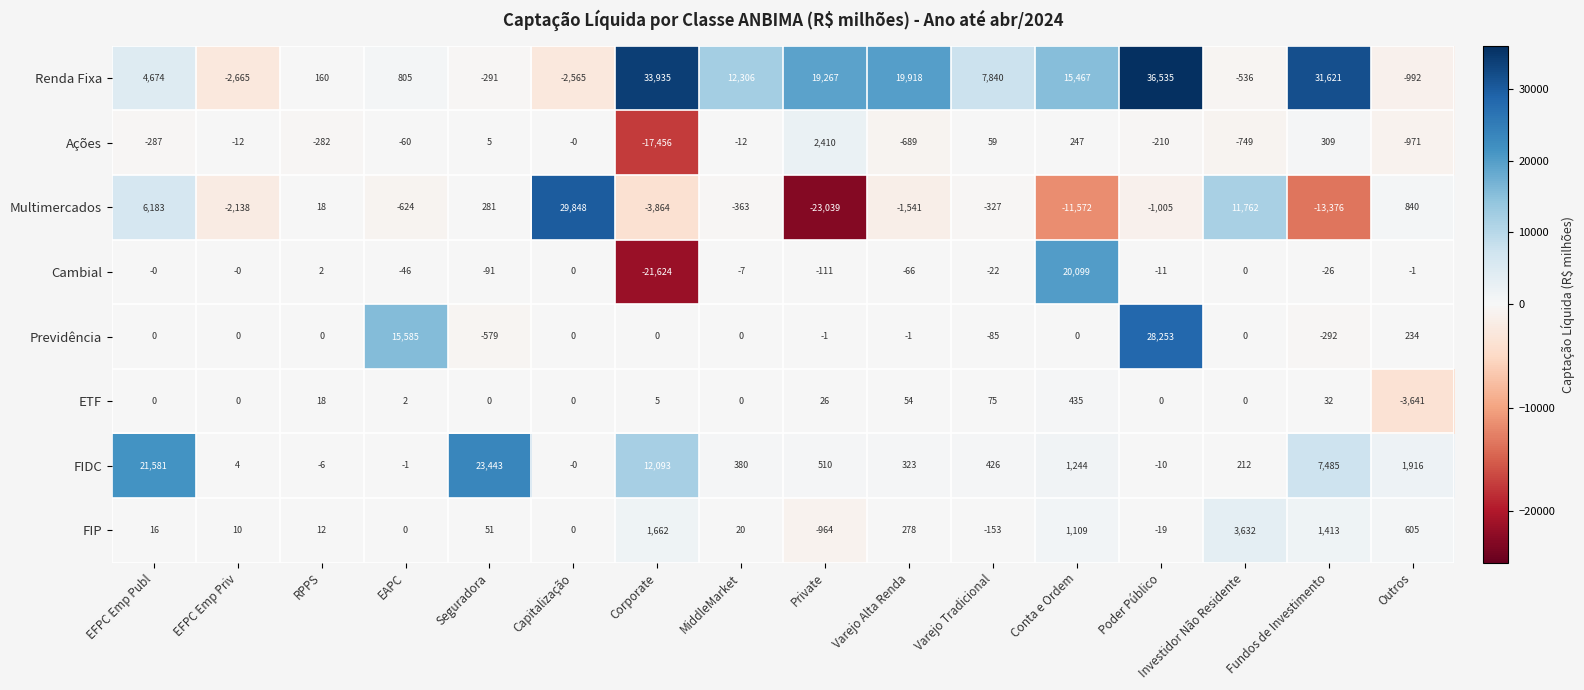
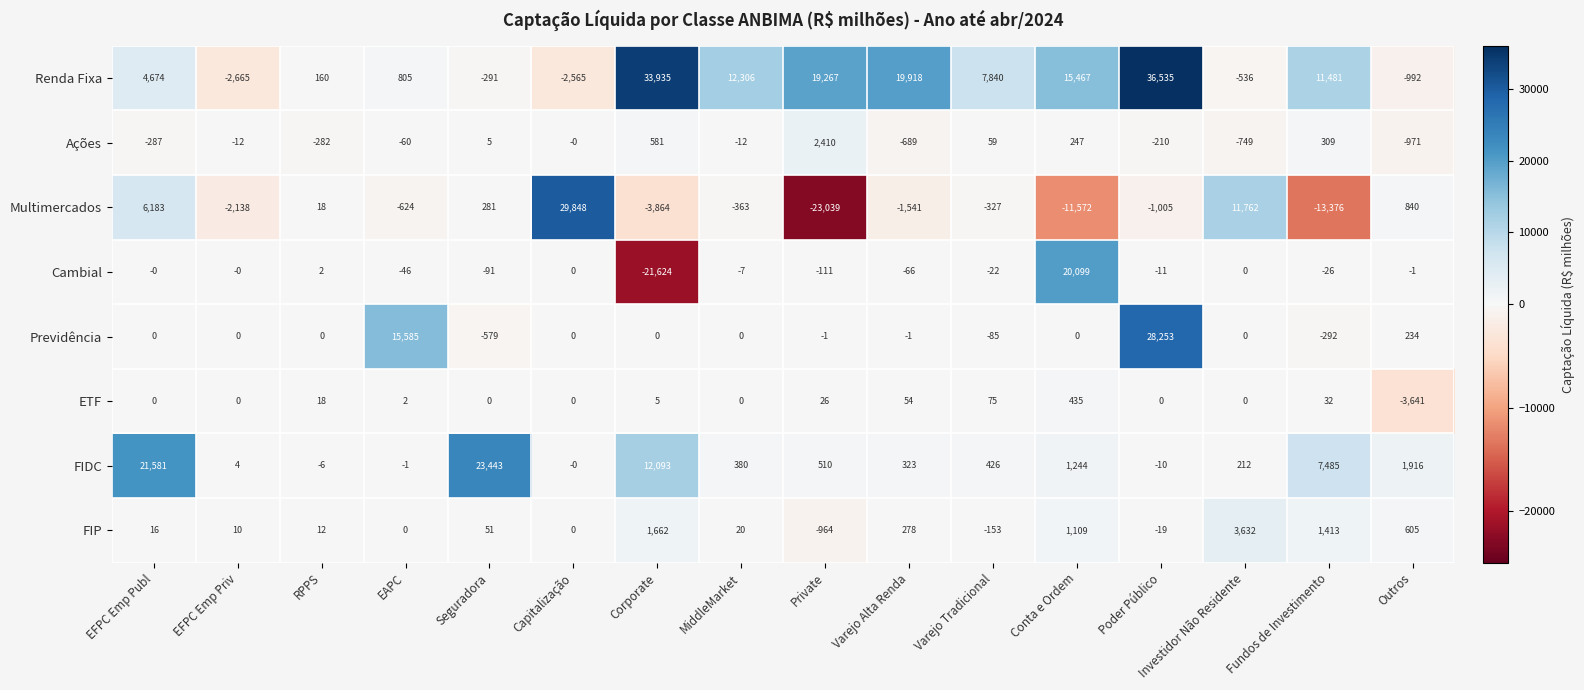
  {
    "Renda Fixa": {
      "EFPC Emp Publ": "4,674",
      "EFPC Emp Priv": "-2,665",
      "RPPS": "160",
      "EAPC": "805",
      "Seguradora": "-291",
      "Capitalização": "-2,565",
      "Corporate": "33,935",
      "MiddleMarket": "12,306",
      "Private": "19,267",
      "Varejo Alta Renda": "19,918",
      "Varejo Tradicional": "7,840",
      "Conta e Ordem": "15,467",
      "Poder Público": "36,535",
      "Investidor Não Residente": "-536",
-     "Fundos de Investimento": "31,621",
+     "Fundos de Investimento": "11,481",
      "Outros": "-992"
    },
    "Ações": {
      "EFPC Emp Publ": "-287",
      "EFPC Emp Priv": "-12",
      "RPPS": "-282",
      "EAPC": "-60",
      "Seguradora": "5",
      "Capitalização": "-0",
-     "Corporate": "-17,456",
+     "Corporate": "581",
      "MiddleMarket": "-12",
      "Private": "2,410",
      "Varejo Alta Renda": "-689",
      "Varejo Tradicional": "59",
      "Conta e Ordem": "247",
      "Poder Público": "-210",
      "Investidor Não Residente": "-749",
      "Fundos de Investimento": "309",
      "Outros": "-971"
    },
    "Multimercados": {
      "EFPC Emp Publ": "6,183",
      "EFPC Emp Priv": "-2,138",
      "RPPS": "18",
      "EAPC": "-624",
      "Seguradora": "281",
      "Capitalização": "29,848",
      "Corporate": "-3,864",
      "MiddleMarket": "-363",
      "Private": "-23,039",
      "Varejo Alta Renda": "-1,541",
      "Varejo Tradicional": "-327",
      "Conta e Ordem": "-11,572",
      "Poder Público": "-1,005",
      "Investidor Não Residente": "11,762",
      "Fundos de Investimento": "-13,376",
      "Outros": "840"
    },
    "Cambial": {
      "EFPC Emp Publ": "-0",
      "EFPC Emp Priv": "-0",
      "RPPS": "2",
      "EAPC": "-46",
      "Seguradora": "-91",
      "Capitalização": "0",
      "Corporate": "-21,624",
      "MiddleMarket": "-7",
      "Private": "-111",
      "Varejo Alta Renda": "-66",
      "Varejo Tradicional": "-22",
      "Conta e Ordem": "20,099",
      "Poder Público": "-11",
      "Investidor Não Residente": "0",
      "Fundos de Investimento": "-26",
      "Outros": "-1"
    },
    "Previdência": {
      "EFPC Emp Publ": "0",
      "EFPC Emp Priv": "0",
      "RPPS": "0",
      "EAPC": "15,585",
      "Seguradora": "-579",
      "Capitalização": "0",
      "Corporate": "0",
      "MiddleMarket": "0",
      "Private": "-1",
      "Varejo Alta Renda": "-1",
      "Varejo Tradicional": "-85",
      "Conta e Ordem": "0",
      "Poder Público": "28,253",
      "Investidor Não Residente": "0",
      "Fundos de Investimento": "-292",
      "Outros": "234"
    },
    "ETF": {
      "EFPC Emp Publ": "0",
      "EFPC Emp Priv": "0",
      "RPPS": "18",
      "EAPC": "2",
      "Seguradora": "0",
      "Capitalização": "0",
      "Corporate": "5",
      "MiddleMarket": "0",
      "Private": "26",
      "Varejo Alta Renda": "54",
      "Varejo Tradicional": "75",
      "Conta e Ordem": "435",
      "Poder Público": "0",
      "Investidor Não Residente": "0",
      "Fundos de Investimento": "32",
      "Outros": "-3,641"
    },
    "FIDC": {
      "EFPC Emp Publ": "21,581",
      "EFPC Emp Priv": "4",
      "RPPS": "-6",
      "EAPC": "-1",
      "Seguradora": "23,443",
      "Capitalização": "-0",
      "Corporate": "12,093",
      "MiddleMarket": "380",
      "Private": "510",
      "Varejo Alta Renda": "323",
      "Varejo Tradicional": "426",
      "Conta e Ordem": "1,244",
      "Poder Público": "-10",
      "Investidor Não Residente": "212",
      "Fundos de Investimento": "7,485",
      "Outros": "1,916"
    },
    "FIP": {
      "EFPC Emp Publ": "16",
      "EFPC Emp Priv": "10",
      "RPPS": "12",
      "EAPC": "0",
      "Seguradora": "51",
      "Capitalização": "0",
      "Corporate": "1,662",
      "MiddleMarket": "20",
      "Private": "-964",
      "Varejo Alta Renda": "278",
      "Varejo Tradicional": "-153",
      "Conta e Ordem": "1,109",
      "Poder Público": "-19",
      "Investidor Não Residente": "3,632",
      "Fundos de Investimento": "1,413",
      "Outros": "605"
    }
  }
